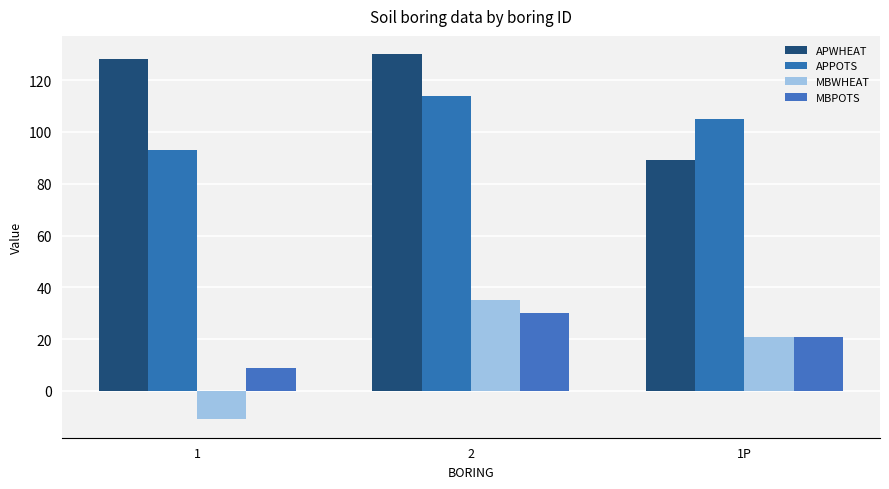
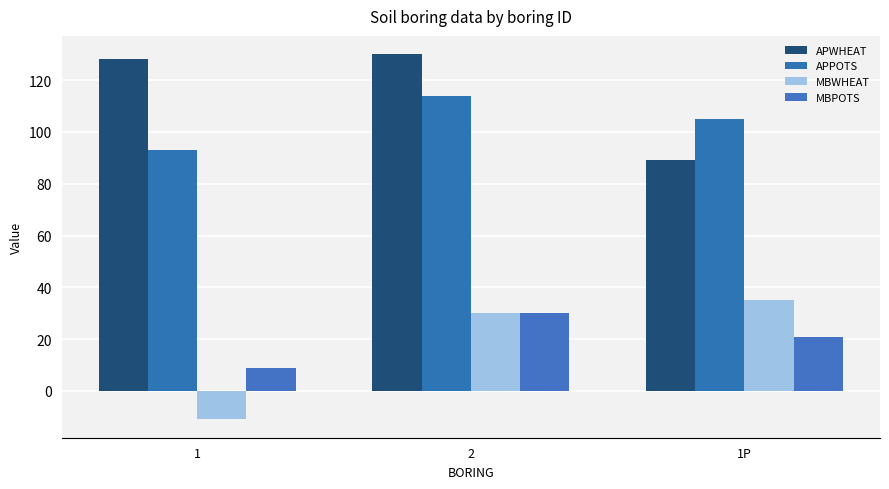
  {
    "APWHEAT": {
      "1": 128,
      "2": 130,
      "1P": 89
    },
    "MBWHEAT": {
      "1": -11,
-     "2": 35,
-     "1P": 21
+     "2": 30,
+     "1P": 35
    }
  }
